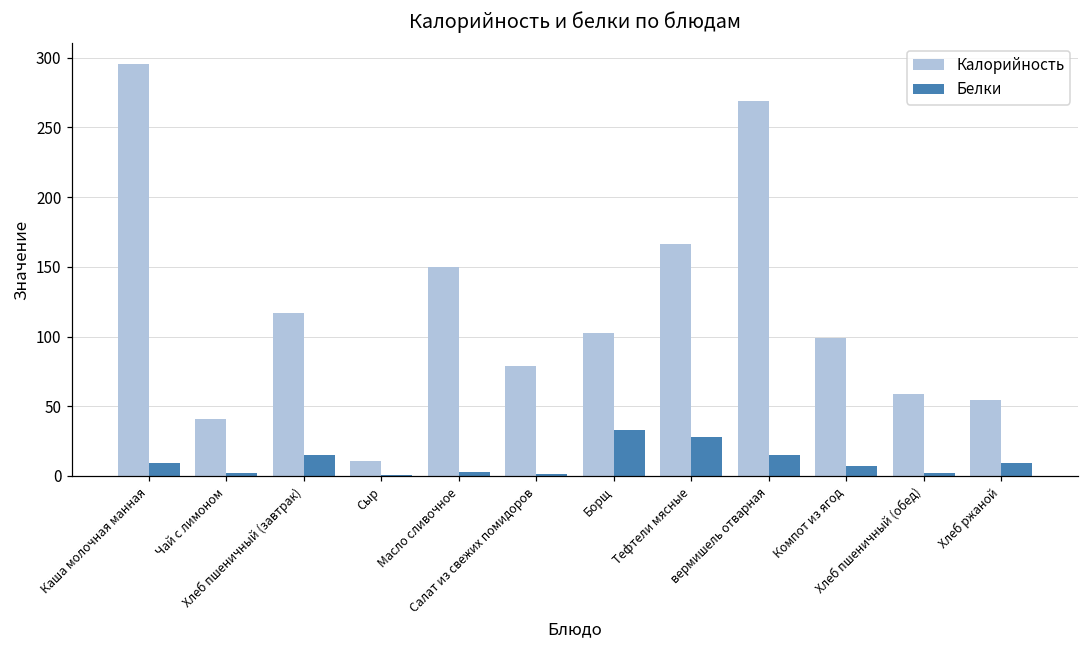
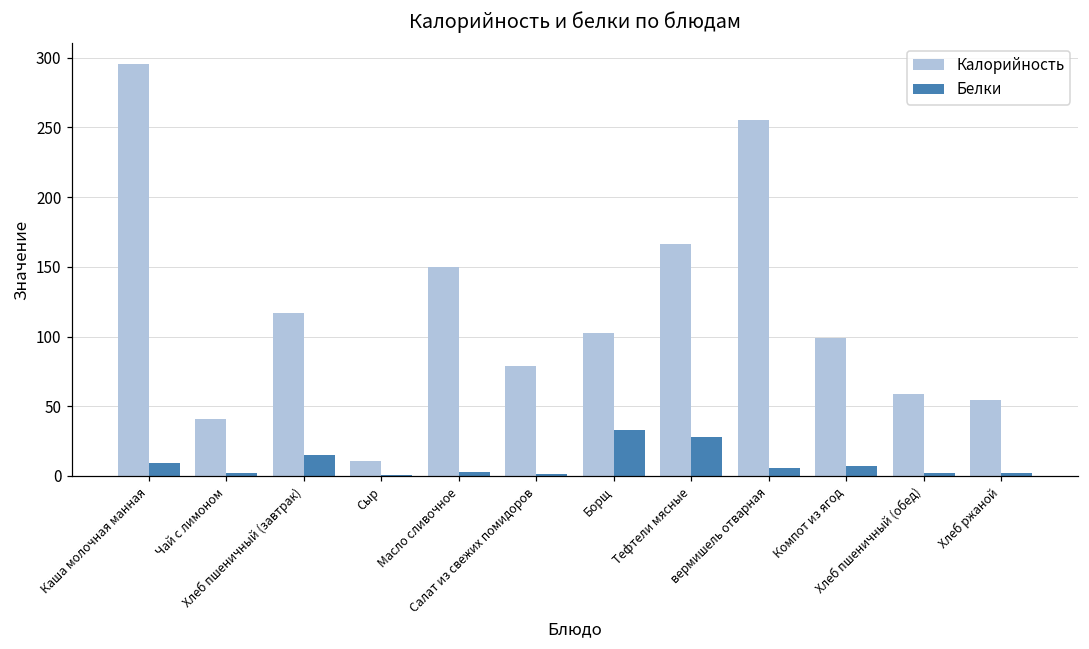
  {
    "Калорийность": {
      "Каша молочная манная": 296,
      "Чай с лимоном": 41,
      "Хлеб пшеничный (завтрак)": 117,
      "Сыр": 11,
      "Масло сливочное": 150,
      "Салат из свежих помидоров": 79,
      "Борщ": 103,
      "Тефтели мясные": 167,
-     "вермишель отварная": 269,
+     "вермишель отварная": 256,
      "Компот из ягод": 99,
      "Хлеб пшеничный (обед)": 59,
      "Хлеб ржаной": 54
    },
    "Белки": {
      "Каша молочная манная": 9,
      "Чай с лимоном": 2,
      "Хлеб пшеничный (завтрак)": 15,
      "Масло сливочное": 3,
      "Борщ": 33,
      "Тефтели мясные": 28,
-     "вермишель отварная": 15,
+     "вермишель отварная": 6,
      "Компот из ягод": 7,
      "Хлеб пшеничный (обед)": 2,
-     "Хлеб ржаной": 9
+     "Хлеб ржаной": 2
    }
  }
